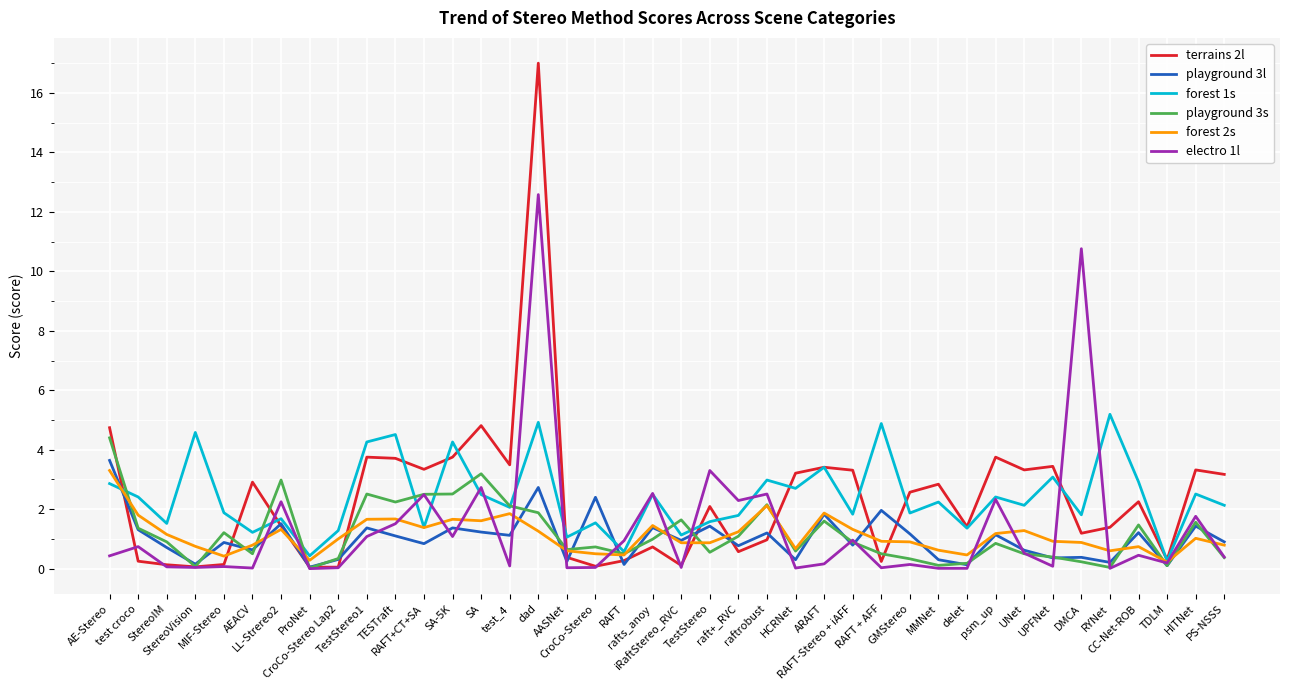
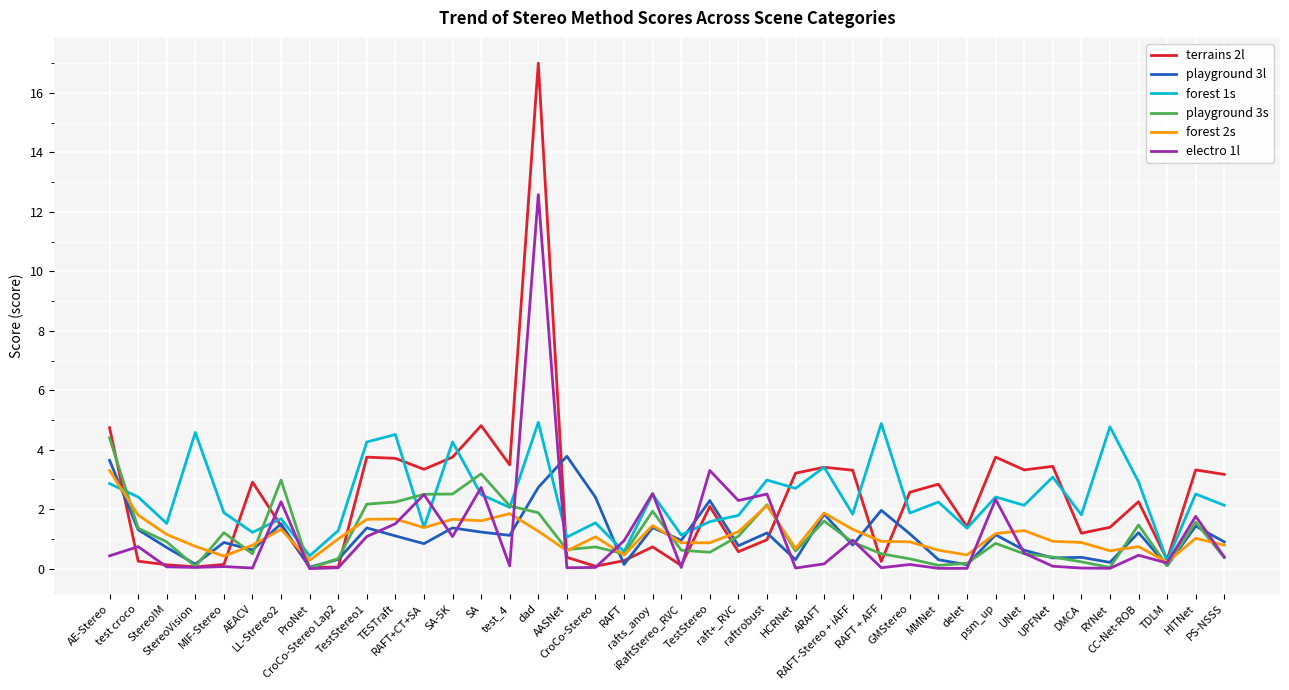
  {
    "terrains 2l": {
      "AE-Stereo": 4.7,
      "test croco": 0.3,
      "AEACV": 2.9,
      "TestStereo1": 3.8,
      "TESTraft": 3.7,
      "RAFT+CT+SA": 3.3,
      "SA-5K": 3.8,
      "SA": 4.8,
      "test_4": 3.5,
      "dad": 17.0,
      "AASNet": 0.4,
      "RAFT": 0.3,
      "rafts_anoy": 0.7,
      "TestStereo": 2.1,
      "raft+_RVC": 0.6,
      "raftrobust": 1.0,
      "HCRNet": 3.2,
      "RAFT-Stereo + iAFF": 3.3,
      "RAFT + AFF": 0.2,
      "GMStereo": 2.6,
      "MMNet": 2.8,
      "psm_up": 3.8,
      "UNet": 3.3,
      "UPFNet": 3.4,
      "DMCA": 1.2,
      "RYNet": 1.4,
      "CC-Net-ROB": 2.3,
      "HITNet": 3.3,
      "PS-NSSS": 3.2
    },
    "playground 3l": {
      "AE-Stereo": 3.6,
      "StereoIM": 0.7,
      "MIF-Stereo": 0.9,
      "AEACV": 0.6,
      "TestStereo1": 1.4,
      "TESTraft": 1.1,
      "RAFT+CT+SA": 0.8,
      "SA-5K": 1.4,
      "SA": 1.2,
      "test_4": 1.1,
      "dad": 2.7,
-     "AASNet": 0.2,
+     "AASNet": 3.8,
      "CroCo-Stereo": 2.4,
      "RAFT": 0.1,
-     "TestStereo": 1.4,
+     "TestStereo": 2.3,
      "raft+_RVC": 0.8,
      "raftrobust": 1.2,
      "HCRNet": 0.3,
      "RAFT-Stereo + iAFF": 0.8,
      "RAFT + AFF": 2.0,
      "GMStereo": 1.2,
      "MMNet": 0.3,
      "UNet": 0.6,
      "DMCA": 0.4,
      "RYNet": 0.2,
      "CC-Net-ROB": 1.2,
      "HITNet": 1.4,
      "PS-NSSS": 0.9
    },
    "forest 1s": {
      "AE-Stereo": 2.9,
      "test croco": 2.4,
      "StereoIM": 1.5,
      "StereoVision": 4.6,
      "MIF-Stereo": 1.9,
      "AEACV": 1.2,
      "LL-Strereo2": 1.7,
      "ProNet": 0.4,
      "CroCo-Stereo Lap2": 1.3,
      "TestStereo1": 4.3,
      "TESTraft": 4.5,
      "SA-5K": 4.3,
      "SA": 2.5,
      "dad": 4.9,
      "AASNet": 1.1,
      "CroCo-Stereo": 1.5,
      "iRaftStereo_RVC": 1.1,
      "TestStereo": 1.6,
      "raft+_RVC": 1.8,
      "raftrobust": 3.0,
      "HCRNet": 2.7,
      "RAFT-Stereo + iAFF": 1.8,
      "RAFT + AFF": 4.9,
      "GMStereo": 1.9,
      "MMNet": 2.2,
      "UNet": 2.1,
      "UPFNet": 3.1,
      "DMCA": 1.8,
-     "RYNet": 5.2,
+     "RYNet": 4.8,
      "CC-Net-ROB": 2.9,
      "HITNet": 2.5,
      "PS-NSSS": 2.1
    },
    "playground 3s": {
      "AE-Stereo": 4.4,
      "StereoIM": 0.9,
      "MIF-Stereo": 1.2,
      "AEACV": 0.5,
      "LL-Strereo2": 3.0,
-     "TestStereo1": 2.5,
+     "TestStereo1": 2.2,
      "TESTraft": 2.2,
      "SA-5K": 2.5,
      "SA": 3.2,
      "dad": 1.9,
      "CroCo-Stereo": 0.7,
-     "rafts_anoy": 1.0,
-     "iRaftStereo_RVC": 1.6,
+     "rafts_anoy": 1.9,
+     "iRaftStereo_RVC": 0.6,
      "TestStereo": 0.6,
      "raft+_RVC": 1.1,
      "ARAFT": 1.6,
      "RAFT + AFF": 0.5,
      "GMStereo": 0.3,
      "MMNet": 0.1,
      "psm_up": 0.9,
      "DMCA": 0.2,
      "CC-Net-ROB": 1.5,
      "HITNet": 1.6
    },
    "forest 2s": {
      "AE-Stereo": 3.3,
      "test croco": 1.8,
      "StereoIM": 1.2,
      "StereoVision": 0.8,
      "MIF-Stereo": 0.4,
      "AEACV": 0.8,
      "LL-Strereo2": 1.3,
      "ProNet": 0.3,
      "CroCo-Stereo Lap2": 1.0,
      "TestStereo1": 1.7,
      "TESTraft": 1.7,
      "SA-5K": 1.7,
      "SA": 1.6,
      "test_4": 1.9,
      "dad": 1.3,
-     "CroCo-Stereo": 0.5,
+     "CroCo-Stereo": 1.1,
      "TestStereo": 0.9,
      "raft+_RVC": 1.2,
      "RAFT-Stereo + iAFF": 1.3,
      "RAFT + AFF": 0.9,
      "GMStereo": 0.9,
      "MMNet": 0.6,
      "delet": 0.5,
      "UNet": 1.3,
      "UPFNet": 0.9,
      "DMCA": 0.9,
      "RYNet": 0.6,
      "CC-Net-ROB": 0.7,
      "HITNet": 1.0,
      "PS-NSSS": 0.8
    },
    "electro 1l": {
      "AE-Stereo": 0.4,
      "test croco": 0.7,
      "AEACV": 0.0,
      "LL-Strereo2": 2.3,
      "TestStereo1": 1.1,
      "TESTraft": 1.5,
      "SA-5K": 1.1,
      "SA": 2.7,
      "test_4": 0.1,
      "dad": 12.6,
      "AASNet": 0.0,
      "RAFT": 0.9,
      "TestStereo": 3.3,
      "raft+_RVC": 2.3,
      "raftrobust": 2.5,
      "HCRNet": 0.0,
      "ARAFT": 0.2,
      "RAFT + AFF": 0.0,
      "GMStereo": 0.1,
      "MMNet": 0.0,
      "delet": 0.0,
      "UPFNet": 0.1,
-     "DMCA": 10.8,
+     "DMCA": 0.0,
      "CC-Net-ROB": 0.5,
      "HITNet": 1.8
    }
  }
